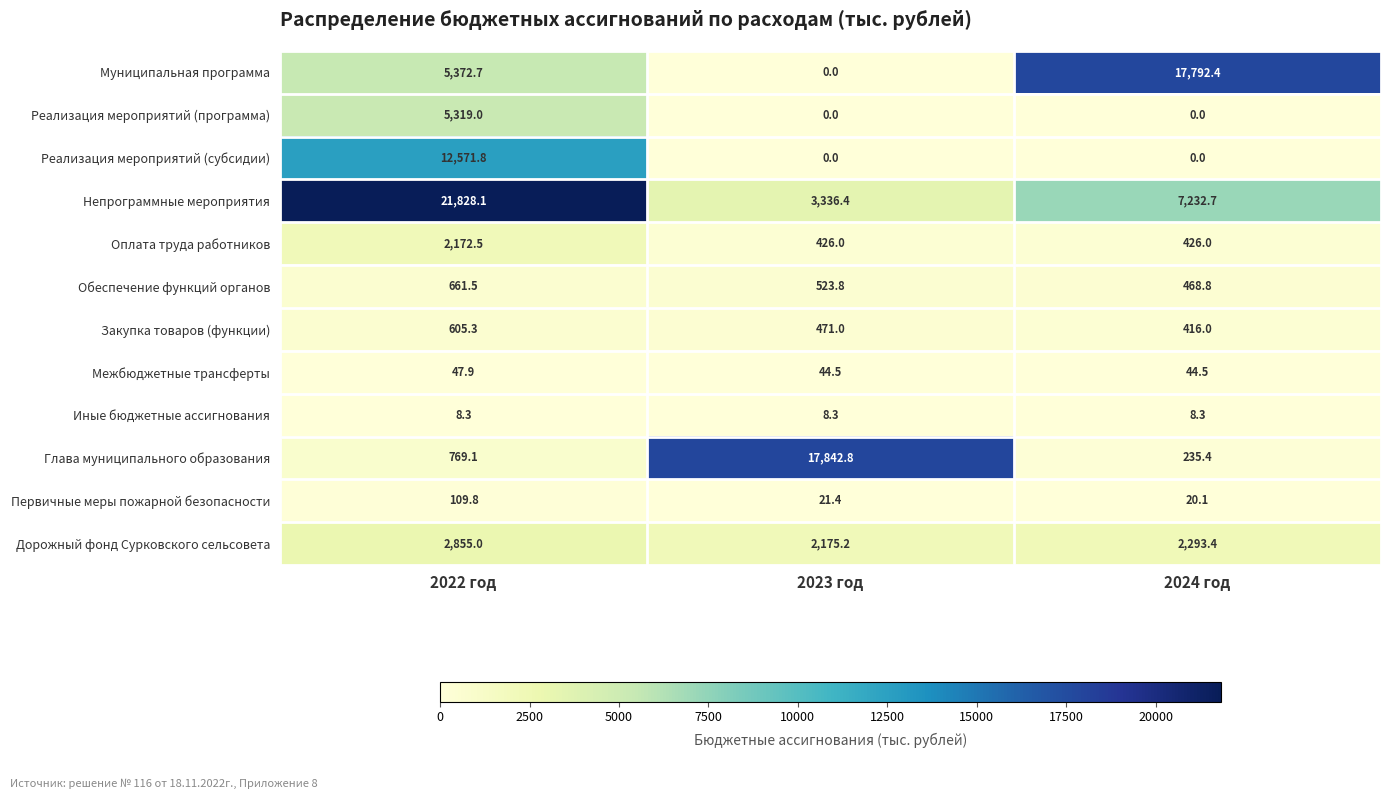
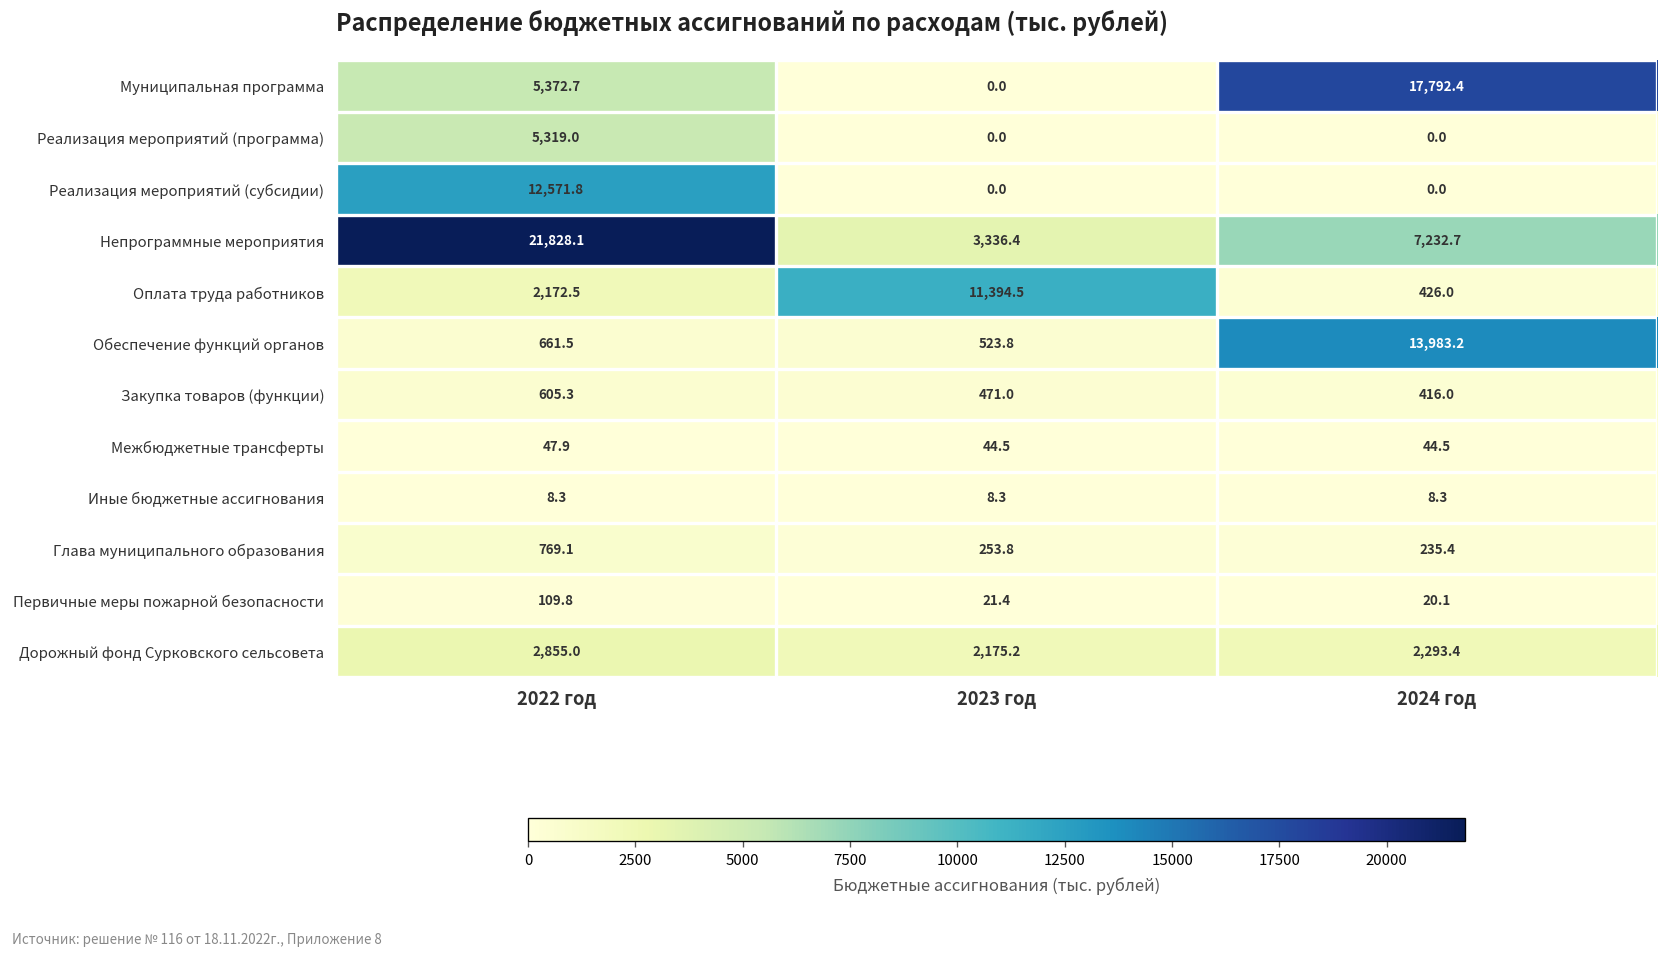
  {
    "Муниципальная программа": {
      "2022 год": "5,372.7",
      "2023 год": "0.0",
      "2024 год": "17,792.4"
    },
    "Реализация мероприятий (программа)": {
      "2022 год": "5,319.0",
      "2023 год": "0.0",
      "2024 год": "0.0"
    },
    "Реализация мероприятий (субсидии)": {
      "2022 год": "12,571.8",
      "2023 год": "0.0",
      "2024 год": "0.0"
    },
    "Непрограммные мероприятия": {
      "2022 год": "21,828.1",
      "2023 год": "3,336.4",
      "2024 год": "7,232.7"
    },
    "Оплата труда работников": {
      "2022 год": "2,172.5",
-     "2023 год": "426.0",
+     "2023 год": "11,394.5",
      "2024 год": "426.0"
    },
    "Обеспечение функций органов": {
      "2022 год": "661.5",
      "2023 год": "523.8",
-     "2024 год": "468.8"
+     "2024 год": "13,983.2"
    },
    "Закупка товаров (функции)": {
      "2022 год": "605.3",
      "2023 год": "471.0",
      "2024 год": "416.0"
    },
    "Межбюджетные трансферты": {
      "2022 год": "47.9",
      "2023 год": "44.5",
      "2024 год": "44.5"
    },
    "Иные бюджетные ассигнования": {
      "2022 год": "8.3",
      "2023 год": "8.3",
      "2024 год": "8.3"
    },
    "Глава муниципального образования": {
      "2022 год": "769.1",
-     "2023 год": "17,842.8",
+     "2023 год": "253.8",
      "2024 год": "235.4"
    },
    "Первичные меры пожарной безопасности": {
      "2022 год": "109.8",
      "2023 год": "21.4",
      "2024 год": "20.1"
    },
    "Дорожный фонд Сурковского сельсовета": {
      "2022 год": "2,855.0",
      "2023 год": "2,175.2",
      "2024 год": "2,293.4"
    }
  }
